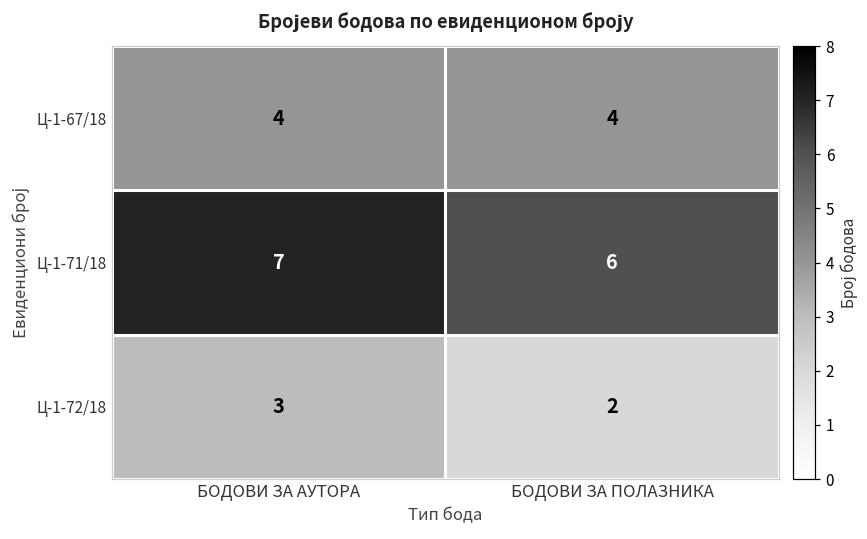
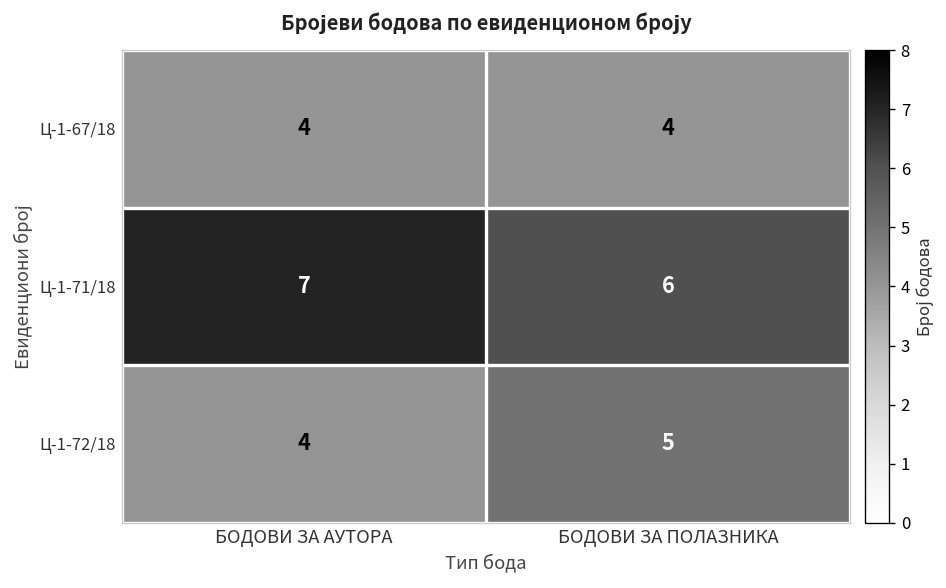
  {
    "Ц-1-67/18": {
      "БОДОВИ ЗА АУТОРА": 4,
      "БОДОВИ ЗА ПОЛАЗНИКА": 4
    },
    "Ц-1-71/18": {
      "БОДОВИ ЗА АУТОРА": 7,
      "БОДОВИ ЗА ПОЛАЗНИКА": 6
    },
    "Ц-1-72/18": {
-     "БОДОВИ ЗА АУТОРА": 3,
-     "БОДОВИ ЗА ПОЛАЗНИКА": 2
+     "БОДОВИ ЗА АУТОРА": 4,
+     "БОДОВИ ЗА ПОЛАЗНИКА": 5
    }
  }
